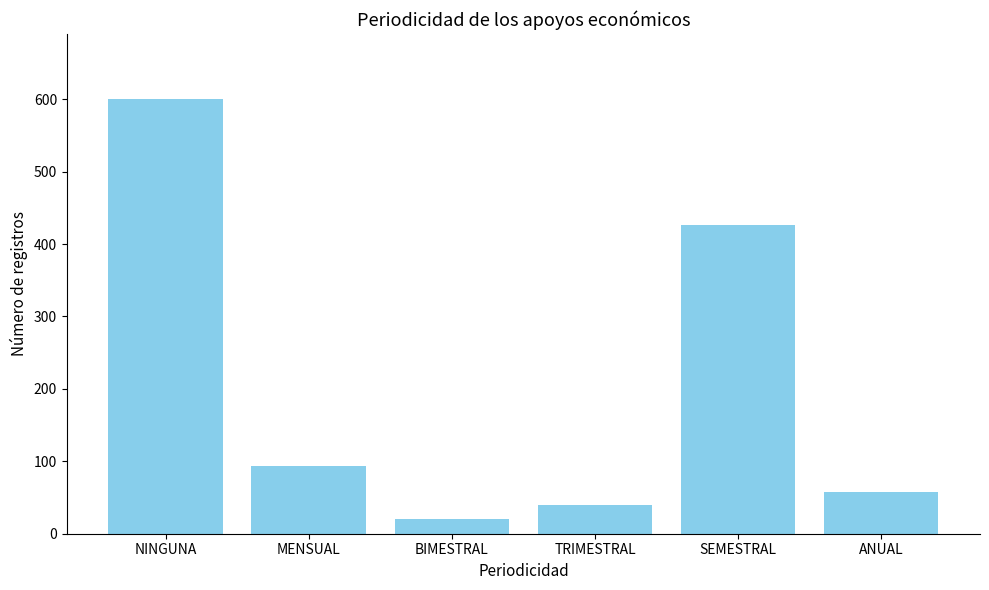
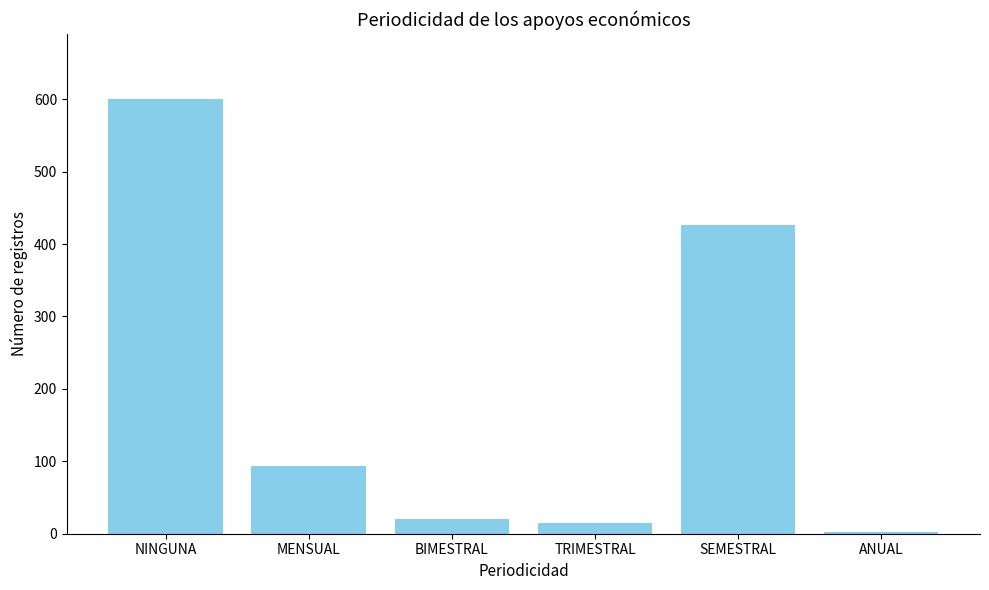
  {
    "NINGUNA": 600,
    "MENSUAL": 90,
    "BIMESTRAL": 20,
-   "TRIMESTRAL": 40,
+   "TRIMESTRAL": 20,
    "SEMESTRAL": 430,
-   "ANUAL": 60
+   "ANUAL": 0
  }
